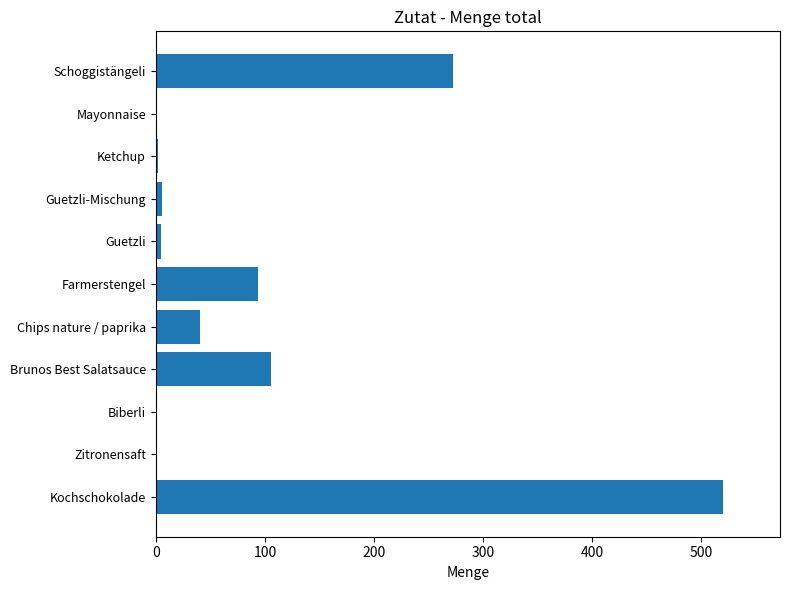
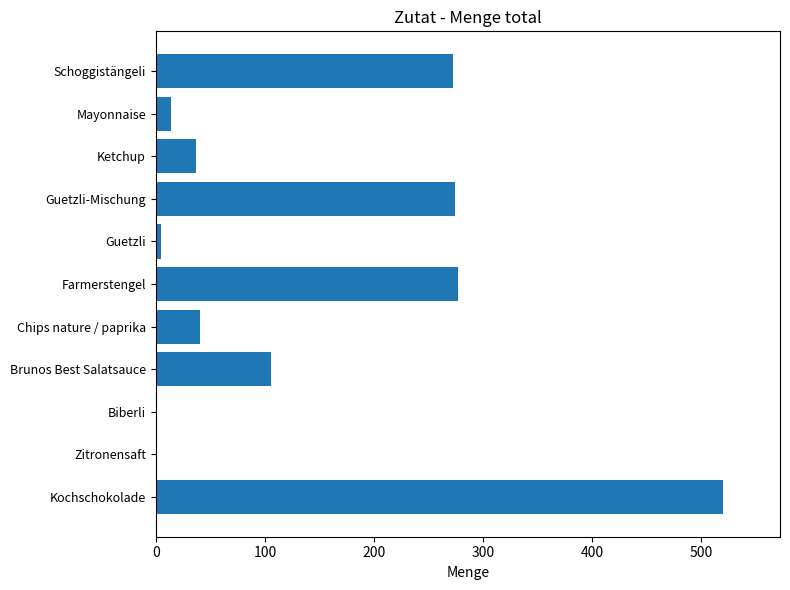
  {
    "Schoggistängeli": 272,
-   "Mayonnaise": 1,
-   "Ketchup": 2,
-   "Guetzli-Mischung": 5,
+   "Mayonnaise": 13,
+   "Ketchup": 37,
+   "Guetzli-Mischung": 274,
    "Guetzli": 4,
-   "Farmerstengel": 93,
+   "Farmerstengel": 277,
    "Chips nature / paprika": 41,
    "Brunos Best Salatsauce": 105,
    "Kochschokolade": 520
  }
